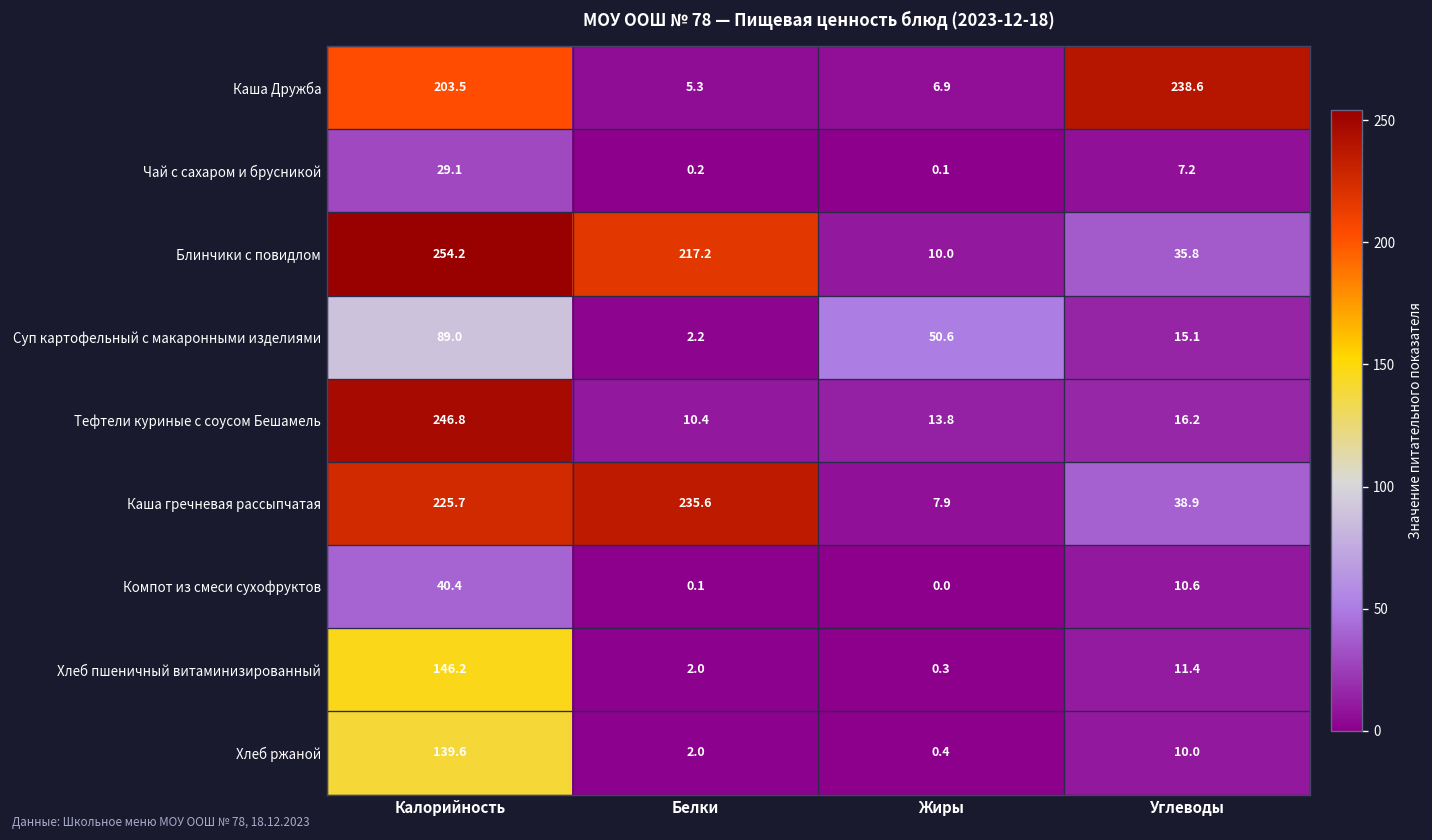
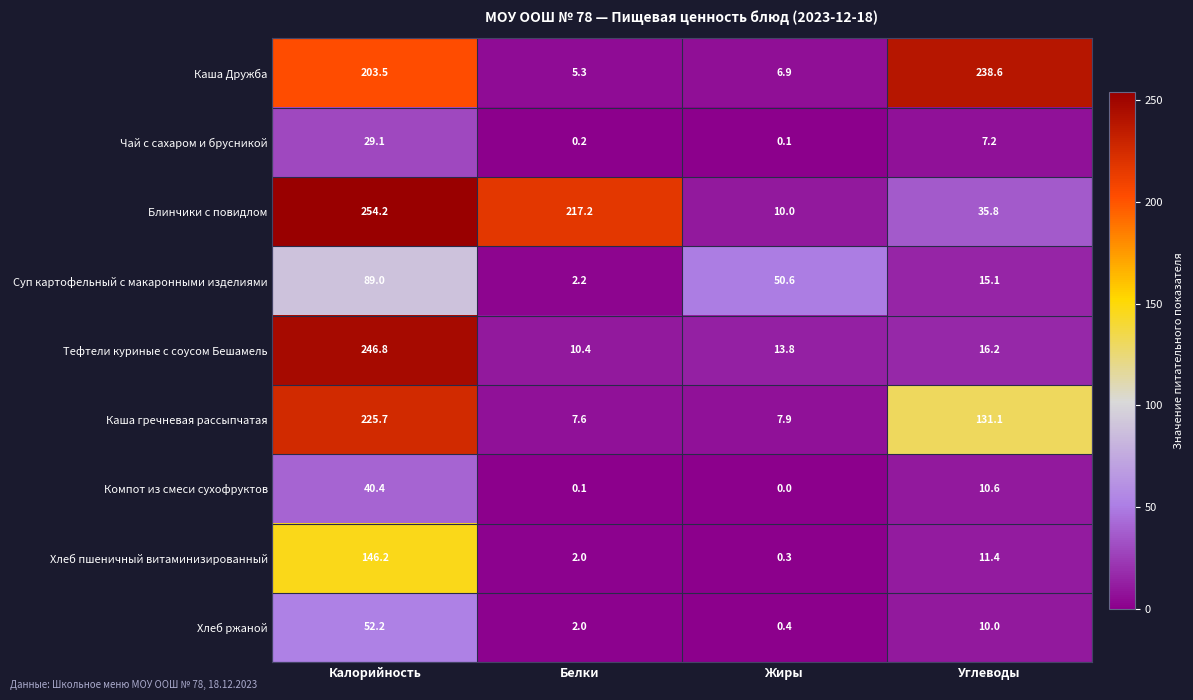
  {
    "Каша Дружба": {
      "Калорийность": 203.5,
      "Белки": 5.3,
      "Жиры": 6.9,
      "Углеводы": 238.6
    },
    "Чай с сахаром и брусникой": {
      "Калорийность": 29.1,
      "Белки": 0.2,
      "Жиры": 0.1,
      "Углеводы": 7.2
    },
    "Блинчики с повидлом": {
      "Калорийность": 254.2,
      "Белки": 217.2,
      "Жиры": 10.0,
      "Углеводы": 35.8
    },
    "Суп картофельный с макаронными изделиями": {
      "Калорийность": 89.0,
      "Белки": 2.2,
      "Жиры": 50.6,
      "Углеводы": 15.1
    },
    "Тефтели куриные с соусом Бешамель": {
      "Калорийность": 246.8,
      "Белки": 10.4,
      "Жиры": 13.8,
      "Углеводы": 16.2
    },
    "Каша гречневая рассыпчатая": {
      "Калорийность": 225.7,
-     "Белки": 235.6,
+     "Белки": 7.6,
      "Жиры": 7.9,
-     "Углеводы": 38.9
+     "Углеводы": 131.1
    },
    "Компот из смеси сухофруктов": {
      "Калорийность": 40.4,
      "Белки": 0.1,
      "Жиры": 0.0,
      "Углеводы": 10.6
    },
    "Хлеб пшеничный витаминизированный": {
      "Калорийность": 146.2,
      "Белки": 2.0,
      "Жиры": 0.3,
      "Углеводы": 11.4
    },
    "Хлеб ржаной": {
-     "Калорийность": 139.6,
+     "Калорийность": 52.2,
      "Белки": 2.0,
      "Жиры": 0.4,
      "Углеводы": 10.0
    }
  }
